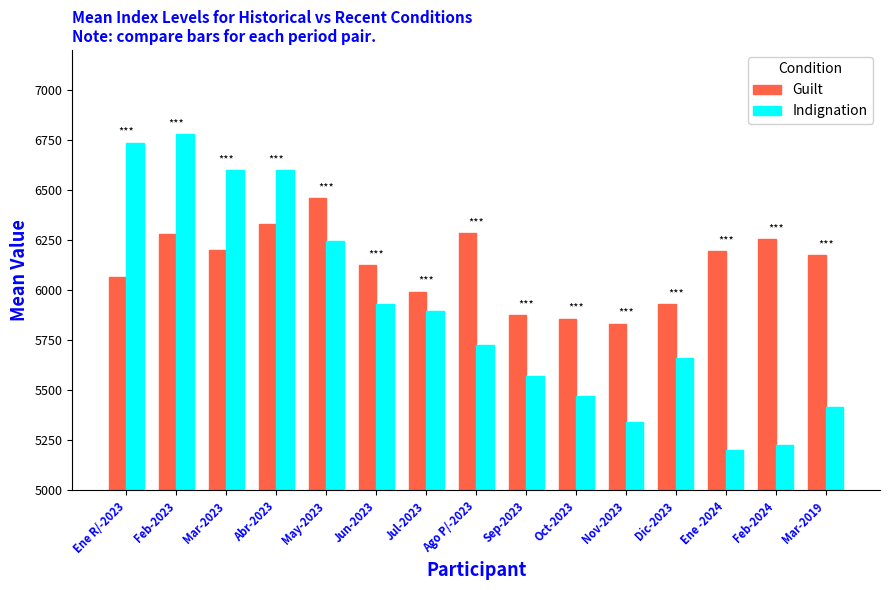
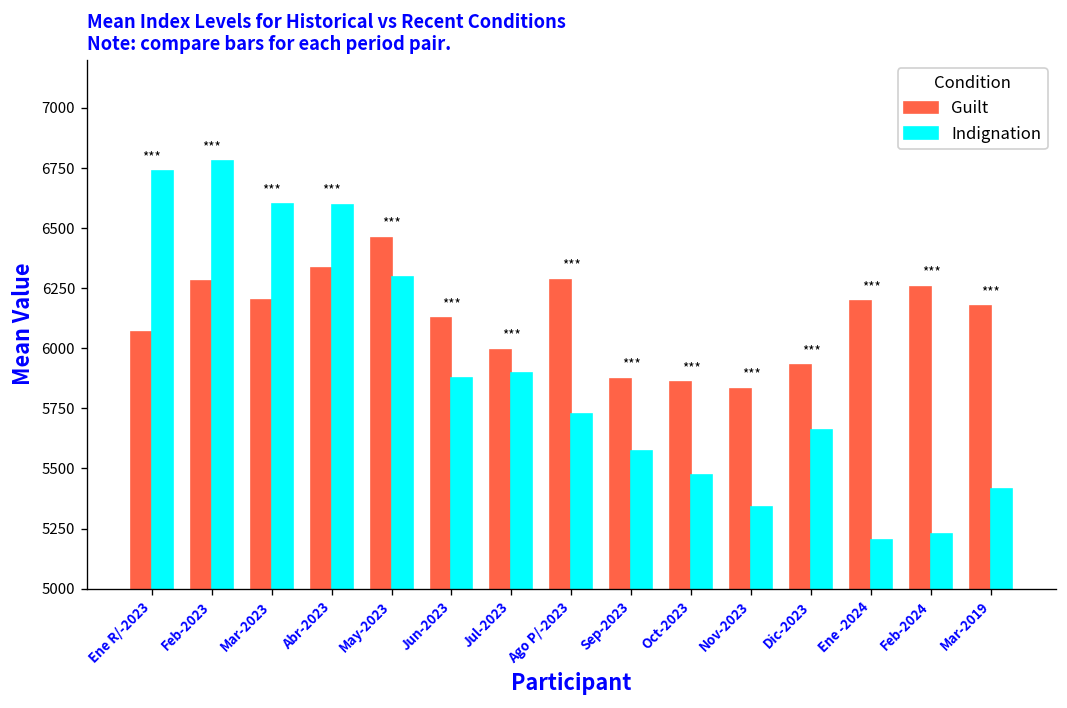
  {
    "Guilt": {
      "Ene R/-2023": 6070,
      "Feb-2023": 6280,
      "Mar-2023": 6200,
      "Abr-2023": 6330,
      "May-2023": 6460,
      "Jun-2023": 6120,
      "Jul-2023": 5990,
      "Ago P/-2023": 6290,
      "Sep-2023": 5870,
      "Oct-2023": 5860,
      "Nov-2023": 5830,
      "Dic-2023": 5930,
      "Ene -2024": 6200,
      "Feb-2024": 6260,
      "Mar-2019": 6180
    },
    "Indignation": {
      "Ene R/-2023": 6740,
      "Feb-2023": 6780,
      "Mar-2023": 6600,
      "Abr-2023": 6600,
-     "May-2023": 6250,
-     "Jun-2023": 5930,
+     "May-2023": 6300,
+     "Jun-2023": 5880,
      "Jul-2023": 5900,
      "Ago P/-2023": 5730,
      "Sep-2023": 5570,
      "Oct-2023": 5470,
      "Nov-2023": 5340,
      "Dic-2023": 5660,
      "Ene -2024": 5200,
      "Feb-2024": 5230,
      "Mar-2019": 5420
    }
  }
